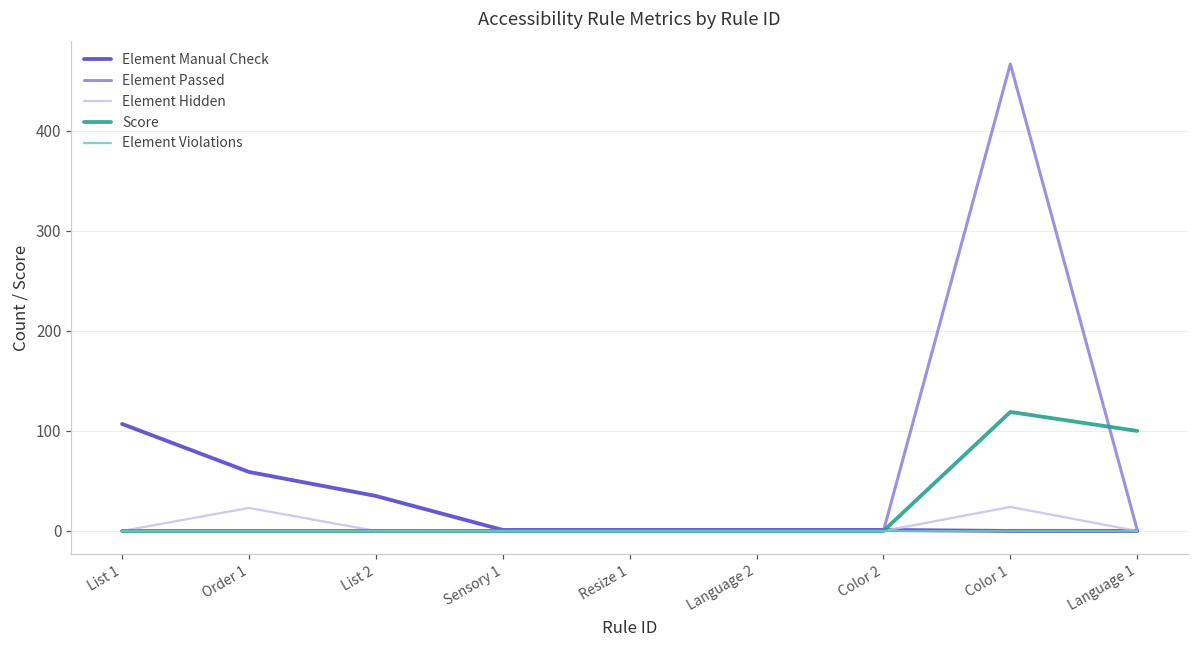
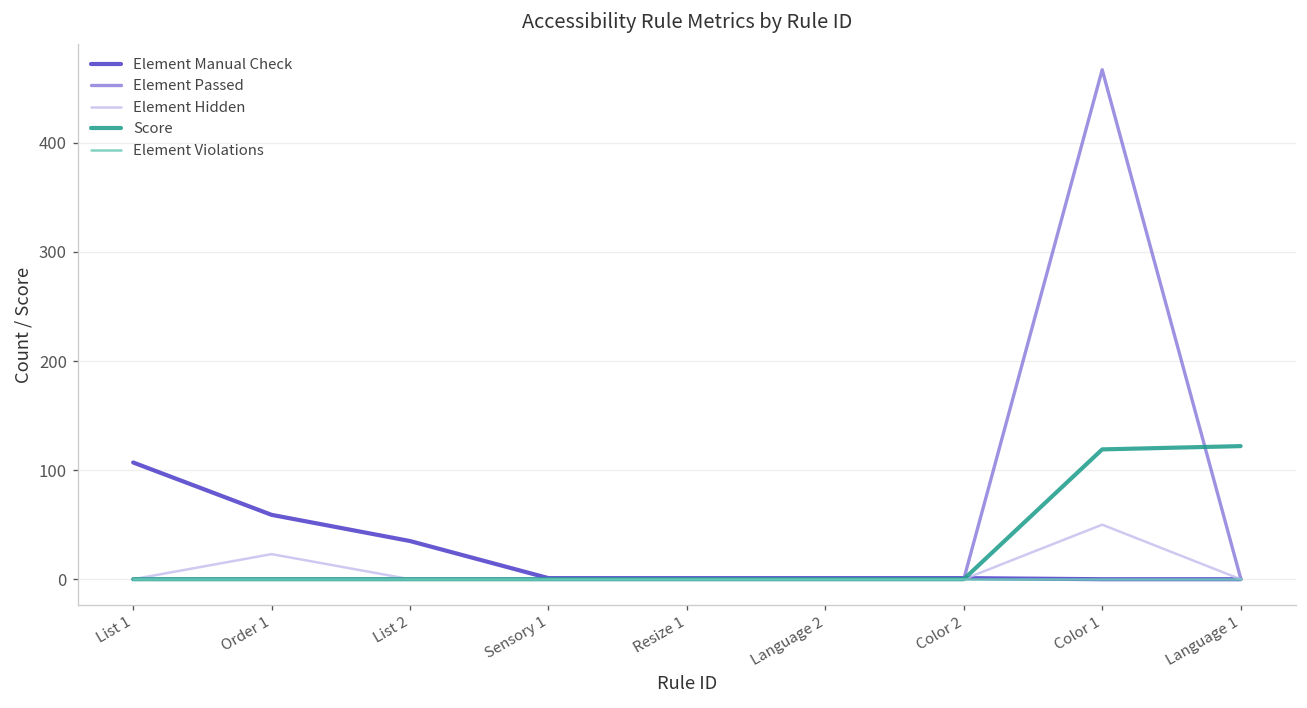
  {
    "Element Manual Check": {
      "List 1": 110,
      "Order 1": 60,
      "List 2": 40
    },
    "Element Passed": {
      "Color 1": 470
    },
    "Element Hidden": {
      "Order 1": 20,
-     "Color 1": 20
+     "Color 1": 50
    },
    "Score": {
      "Color 1": 120,
-     "Language 1": 100
+     "Language 1": 120
    }
  }
